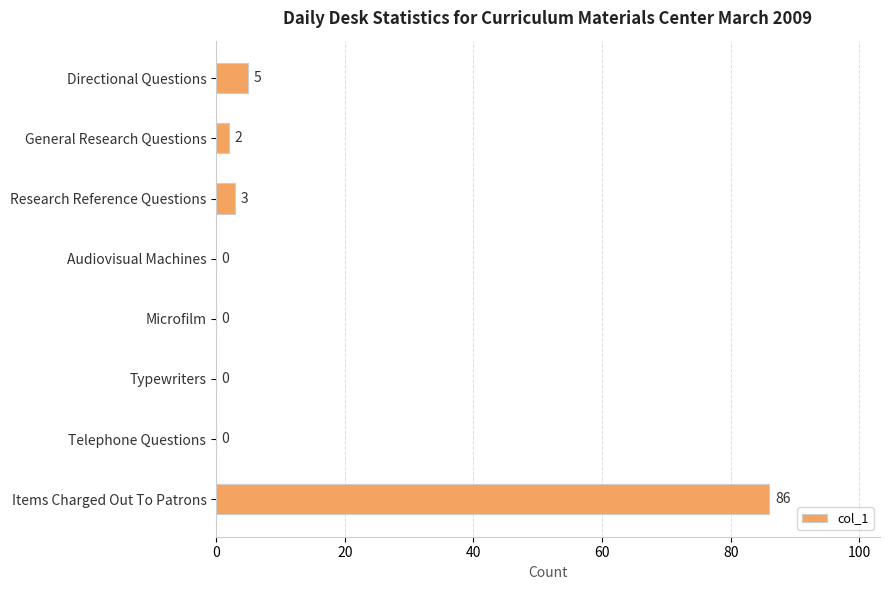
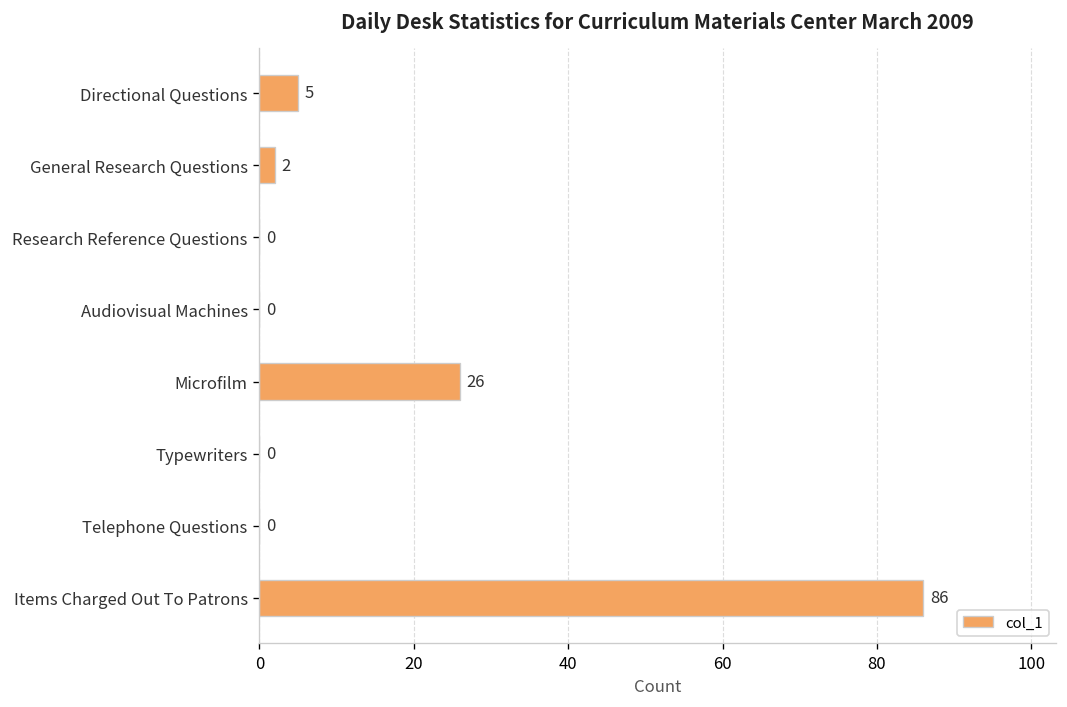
  {
    "Directional Questions": 5,
    "General Research Questions": 2,
-   "Research Reference Questions": 3,
+   "Research Reference Questions": 0,
    "Audiovisual Machines": 0,
-   "Microfilm": 0,
+   "Microfilm": 26,
    "Typewriters": 0,
    "Telephone Questions": 0,
    "Items Charged Out To Patrons": 86
  }
